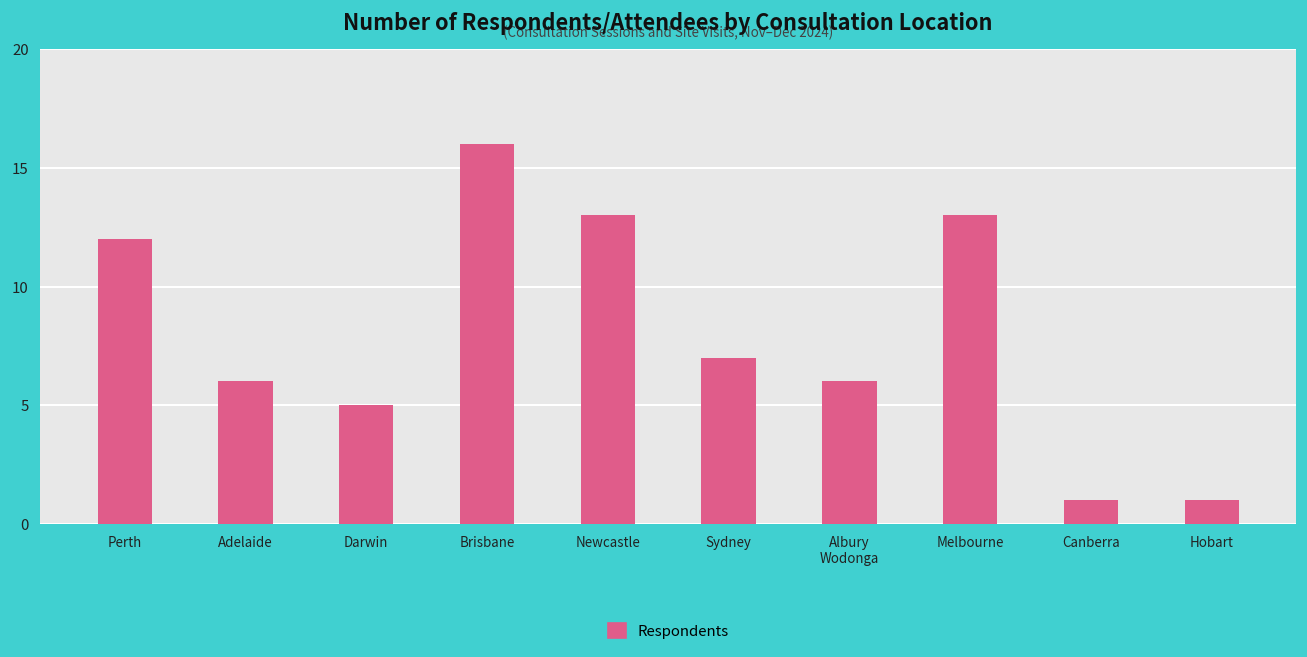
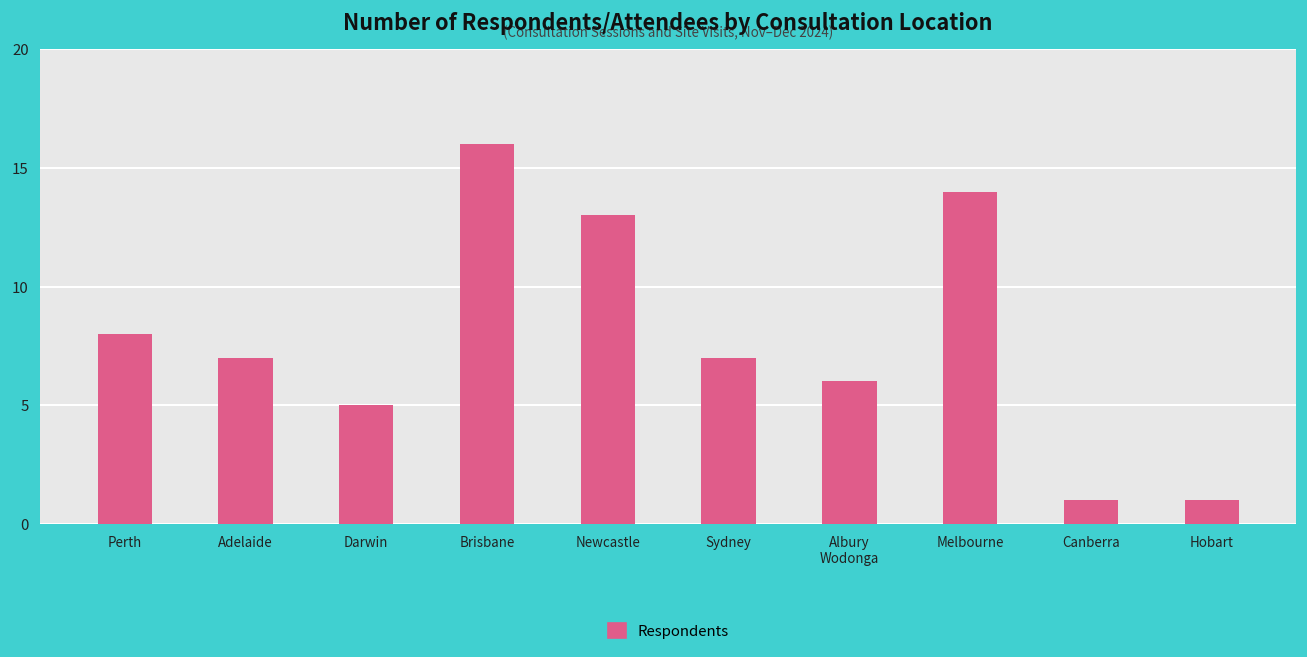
  {
-   "Perth": 12,
-   "Adelaide": 6,
+   "Perth": 8,
+   "Adelaide": 7,
    "Darwin": 5,
    "Brisbane": 16,
    "Newcastle": 13,
    "Sydney": 7,
    "Albury Wodonga": 6,
-   "Melbourne": 13,
+   "Melbourne": 14,
    "Canberra": 1,
    "Hobart": 1
  }
